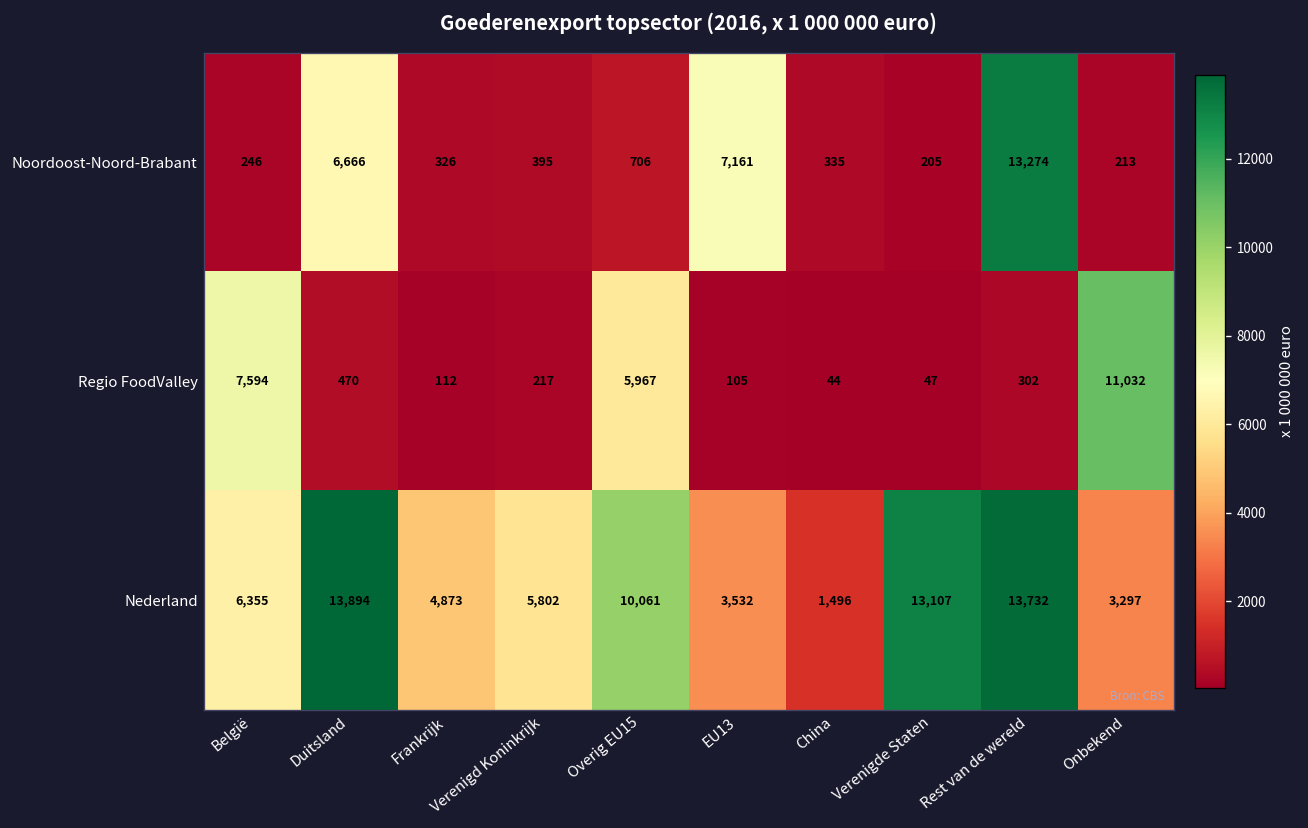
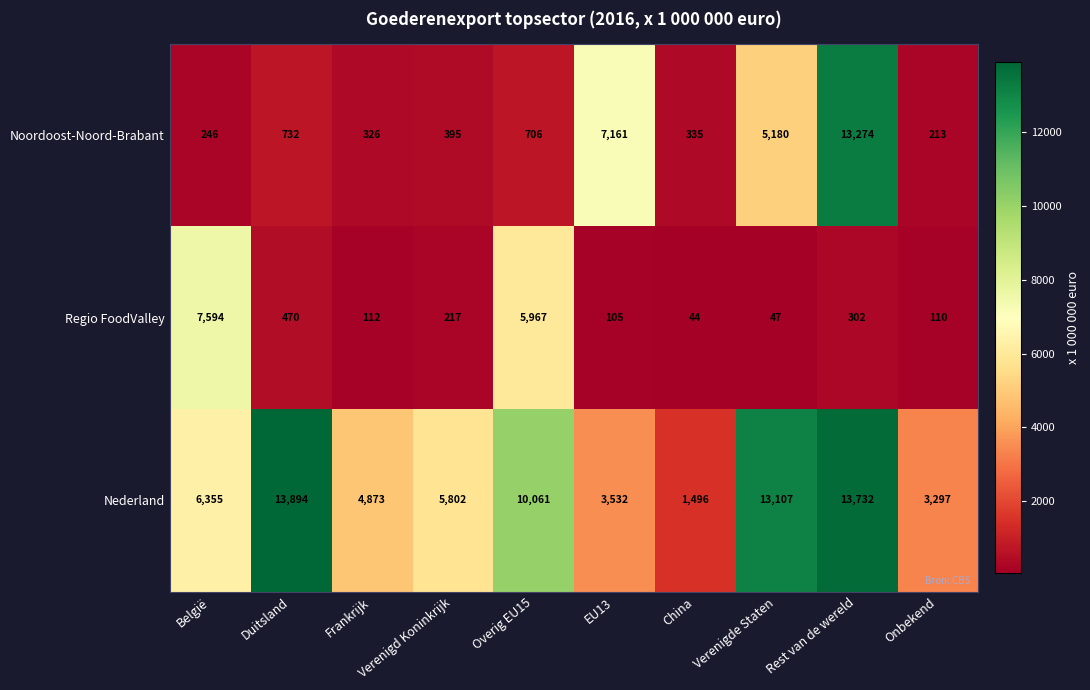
  {
    "Noordoost-Noord-Brabant": {
      "België": "246",
-     "Duitsland": "6,666",
+     "Duitsland": "732",
      "Frankrijk": "326",
      "Verenigd Koninkrijk": "395",
      "Overig EU15": "706",
      "EU13": "7,161",
      "China": "335",
-     "Verenigde Staten": "205",
+     "Verenigde Staten": "5,180",
      "Rest van de wereld": "13,274",
      "Onbekend": "213"
    },
    "Regio FoodValley": {
      "België": "7,594",
      "Duitsland": "470",
      "Frankrijk": "112",
      "Verenigd Koninkrijk": "217",
      "Overig EU15": "5,967",
      "EU13": "105",
      "China": "44",
      "Verenigde Staten": "47",
      "Rest van de wereld": "302",
-     "Onbekend": "11,032"
+     "Onbekend": "110"
    },
    "Nederland": {
      "België": "6,355",
      "Duitsland": "13,894",
      "Frankrijk": "4,873",
      "Verenigd Koninkrijk": "5,802",
      "Overig EU15": "10,061",
      "EU13": "3,532",
      "China": "1,496",
      "Verenigde Staten": "13,107",
      "Rest van de wereld": "13,732"
    }
  }
